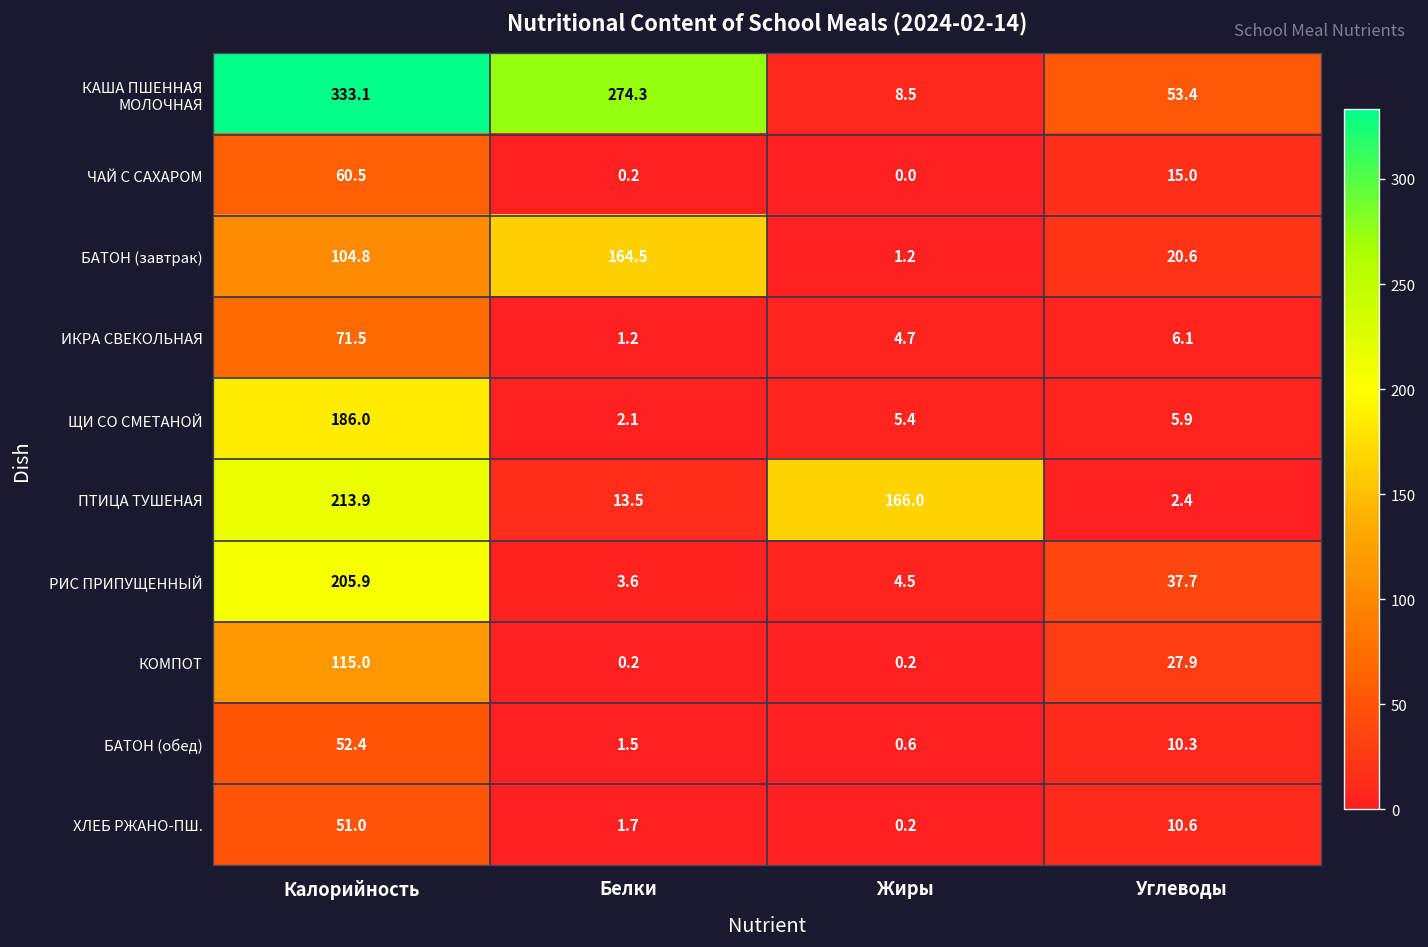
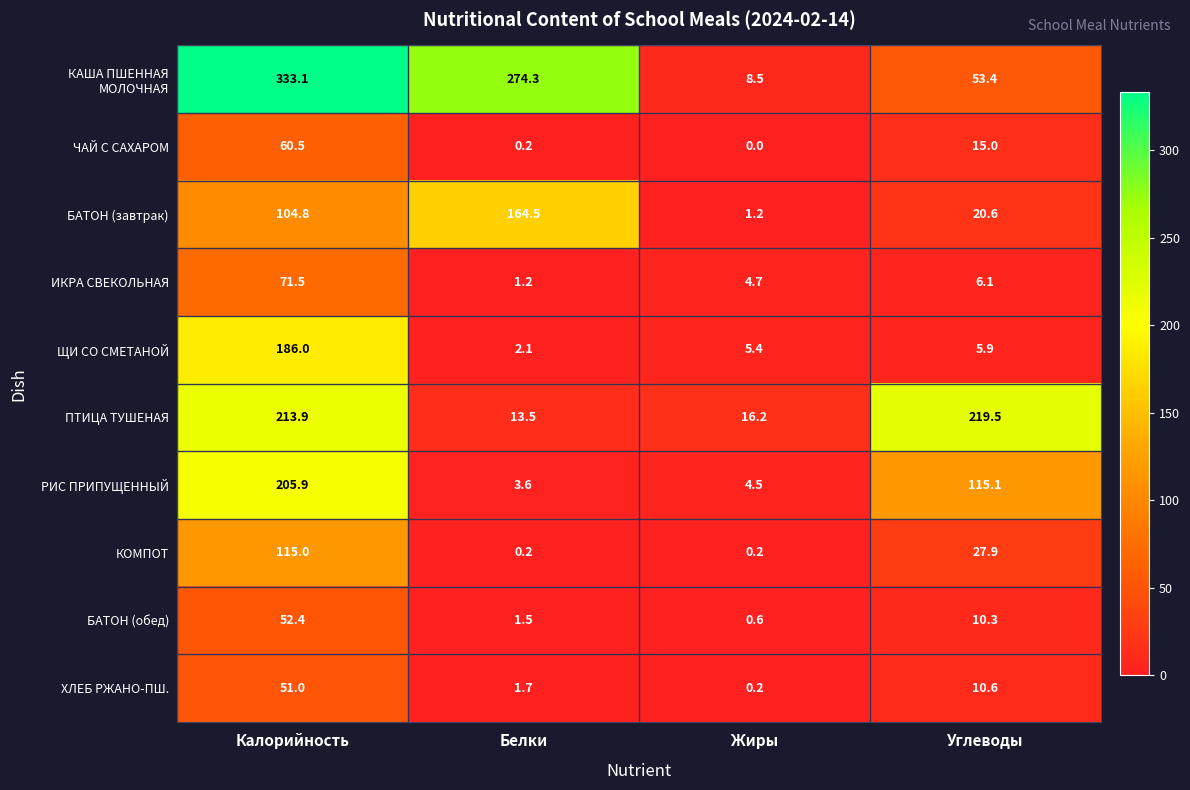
  {
    "КАША ПШЕННАЯ МОЛОЧНАЯ": {
      "Калорийность": 333.1,
      "Белки": 274.3,
      "Жиры": 8.5,
      "Углеводы": 53.4
    },
    "ЧАЙ С САХАРОМ": {
      "Калорийность": 60.5,
      "Белки": 0.2,
      "Жиры": 0.0,
      "Углеводы": 15.0
    },
    "БАТОН (завтрак)": {
      "Калорийность": 104.8,
      "Белки": 164.5,
      "Жиры": 1.2,
      "Углеводы": 20.6
    },
    "ИКРА СВЕКОЛЬНАЯ": {
      "Калорийность": 71.5,
      "Белки": 1.2,
      "Жиры": 4.7,
      "Углеводы": 6.1
    },
    "ЩИ СО СМЕТАНОЙ": {
      "Калорийность": 186.0,
      "Белки": 2.1,
      "Жиры": 5.4,
      "Углеводы": 5.9
    },
    "ПТИЦА ТУШЕНАЯ": {
      "Калорийность": 213.9,
      "Белки": 13.5,
-     "Жиры": 166.0,
-     "Углеводы": 2.4
+     "Жиры": 16.2,
+     "Углеводы": 219.5
    },
    "РИС ПРИПУЩЕННЫЙ": {
      "Калорийность": 205.9,
      "Белки": 3.6,
      "Жиры": 4.5,
-     "Углеводы": 37.7
+     "Углеводы": 115.1
    },
    "КОМПОТ": {
      "Калорийность": 115.0,
      "Белки": 0.2,
      "Жиры": 0.2,
      "Углеводы": 27.9
    },
    "БАТОН (обед)": {
      "Калорийность": 52.4,
      "Белки": 1.5,
      "Жиры": 0.6,
      "Углеводы": 10.3
    },
    "ХЛЕБ РЖАНО-ПШ.": {
      "Калорийность": 51.0,
      "Белки": 1.7,
      "Жиры": 0.2,
      "Углеводы": 10.6
    }
  }
